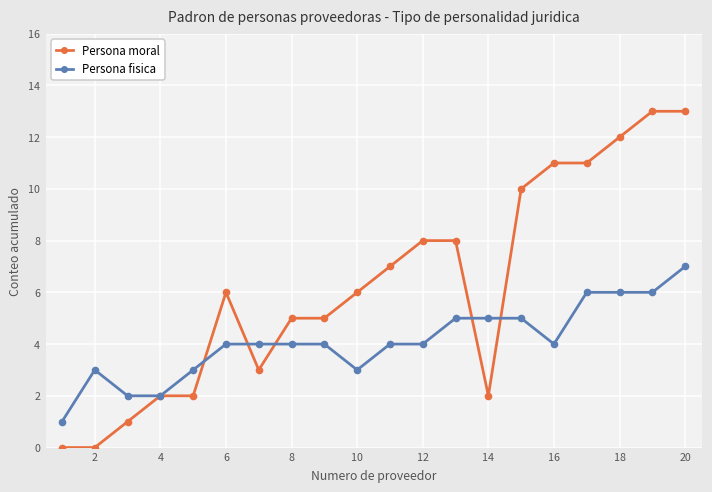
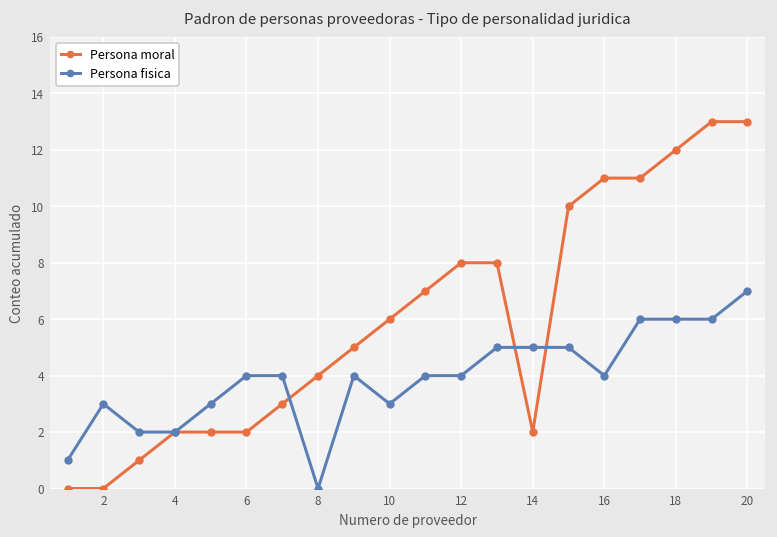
  {
    "Persona moral": {
      "2": 0,
-     "6": 6,
-     "8": 5,
+     "6": 2,
+     "8": 4,
      "10": 6,
      "12": 8,
      "14": 2,
      "16": 11,
      "18": 12,
      "20": 13
    },
    "Persona fisica": {
      "2": 3,
      "6": 4,
-     "8": 4,
+     "8": 0,
      "10": 3,
      "12": 4,
      "14": 5,
      "16": 4,
      "18": 6,
      "20": 7
    }
  }
